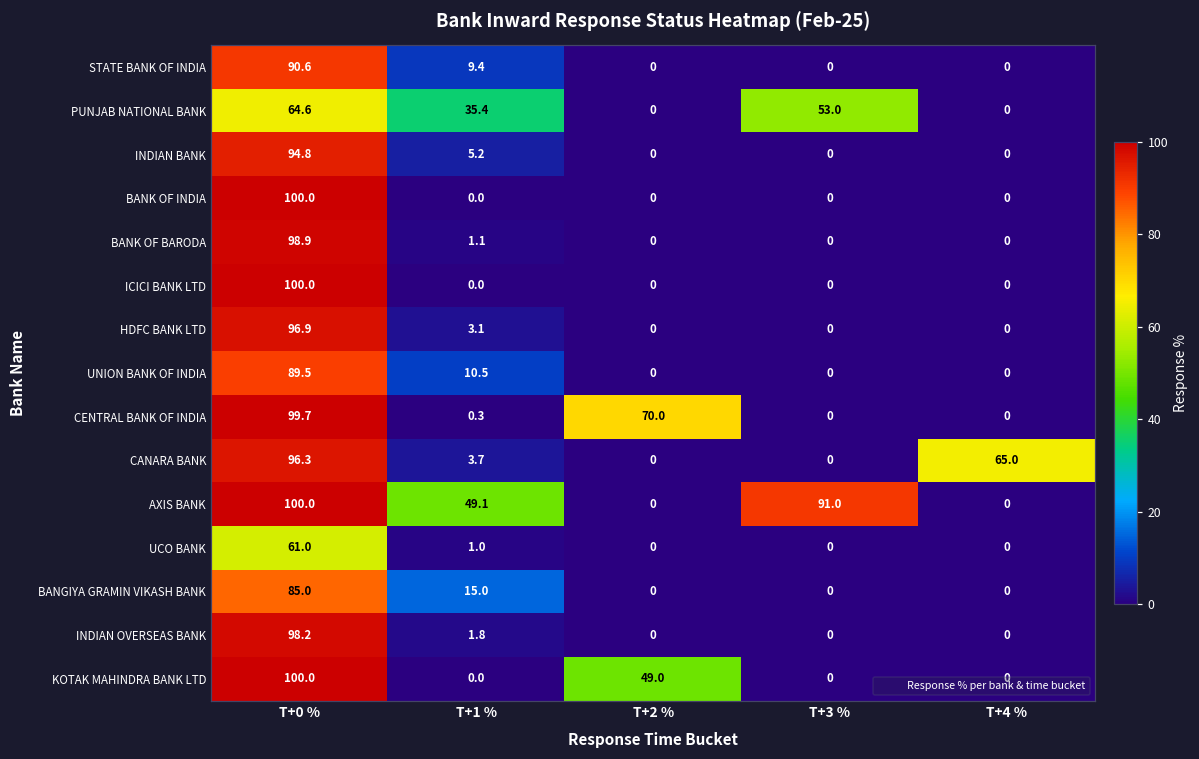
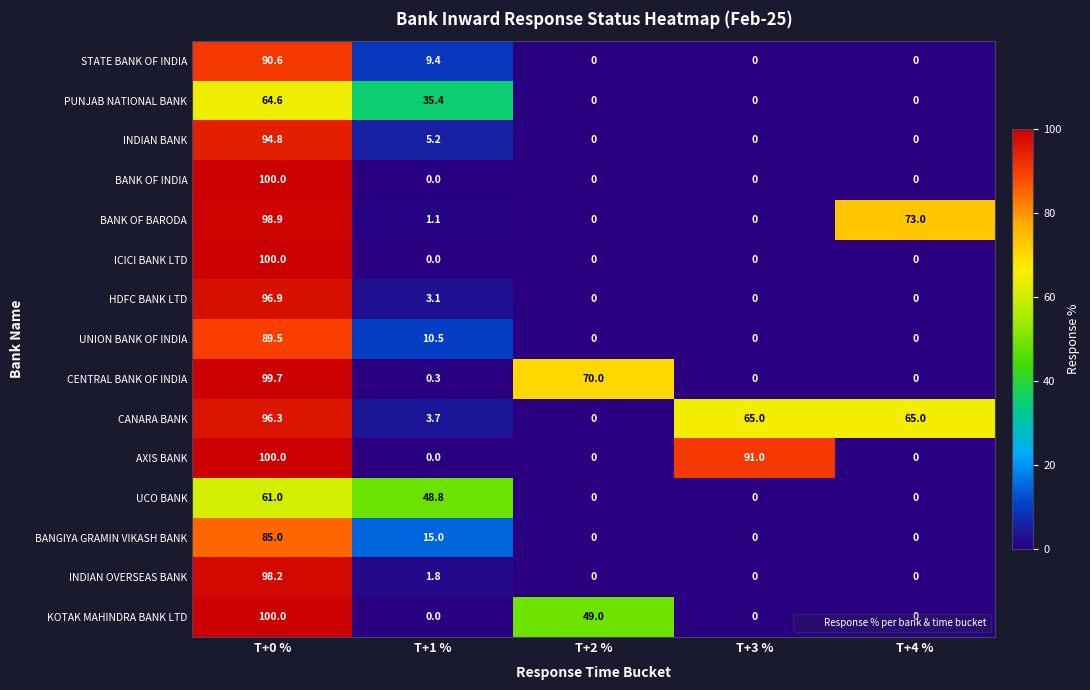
  {
    "STATE BANK OF INDIA": {
      "T+0 %": 90.6,
      "T+1 %": 9.4,
      "T+2 %": 0,
      "T+3 %": 0,
      "T+4 %": 0
    },
    "PUNJAB NATIONAL BANK": {
      "T+0 %": 64.6,
      "T+1 %": 35.4,
      "T+2 %": 0,
-     "T+3 %": 53.0,
+     "T+3 %": 0,
      "T+4 %": 0
    },
    "INDIAN BANK": {
      "T+0 %": 94.8,
      "T+1 %": 5.2,
      "T+2 %": 0,
      "T+3 %": 0,
      "T+4 %": 0
    },
    "BANK OF INDIA": {
      "T+0 %": 100.0,
      "T+1 %": 0.0,
      "T+2 %": 0,
      "T+3 %": 0,
      "T+4 %": 0
    },
    "BANK OF BARODA": {
      "T+0 %": 98.9,
      "T+1 %": 1.1,
      "T+2 %": 0,
      "T+3 %": 0,
-     "T+4 %": 0
+     "T+4 %": 73.0
    },
    "ICICI BANK LTD": {
      "T+0 %": 100.0,
      "T+1 %": 0.0,
      "T+2 %": 0,
      "T+3 %": 0,
      "T+4 %": 0
    },
    "HDFC BANK LTD": {
      "T+0 %": 96.9,
      "T+1 %": 3.1,
      "T+2 %": 0,
      "T+3 %": 0,
      "T+4 %": 0
    },
    "UNION BANK OF INDIA": {
      "T+0 %": 89.5,
      "T+1 %": 10.5,
      "T+2 %": 0,
      "T+3 %": 0,
      "T+4 %": 0
    },
    "CENTRAL BANK OF INDIA": {
      "T+0 %": 99.7,
      "T+1 %": 0.3,
      "T+2 %": 70.0,
      "T+3 %": 0,
      "T+4 %": 0
    },
    "CANARA BANK": {
      "T+0 %": 96.3,
      "T+1 %": 3.7,
      "T+2 %": 0,
-     "T+3 %": 0,
+     "T+3 %": 65.0,
      "T+4 %": 65.0
    },
    "AXIS BANK": {
      "T+0 %": 100.0,
-     "T+1 %": 49.1,
+     "T+1 %": 0.0,
      "T+2 %": 0,
      "T+3 %": 91.0,
      "T+4 %": 0
    },
    "UCO BANK": {
      "T+0 %": 61.0,
-     "T+1 %": 1.0,
+     "T+1 %": 48.8,
      "T+2 %": 0,
      "T+3 %": 0,
      "T+4 %": 0
    },
    "BANGIYA GRAMIN VIKASH BANK": {
      "T+0 %": 85.0,
      "T+1 %": 15.0,
      "T+2 %": 0,
      "T+3 %": 0,
      "T+4 %": 0
    },
    "INDIAN OVERSEAS BANK": {
      "T+0 %": 98.2,
      "T+1 %": 1.8,
      "T+2 %": 0,
      "T+3 %": 0,
      "T+4 %": 0
    },
    "KOTAK MAHINDRA BANK LTD": {
      "T+0 %": 100.0,
      "T+1 %": 0.0,
      "T+2 %": 49.0,
      "T+3 %": 0
    }
  }
